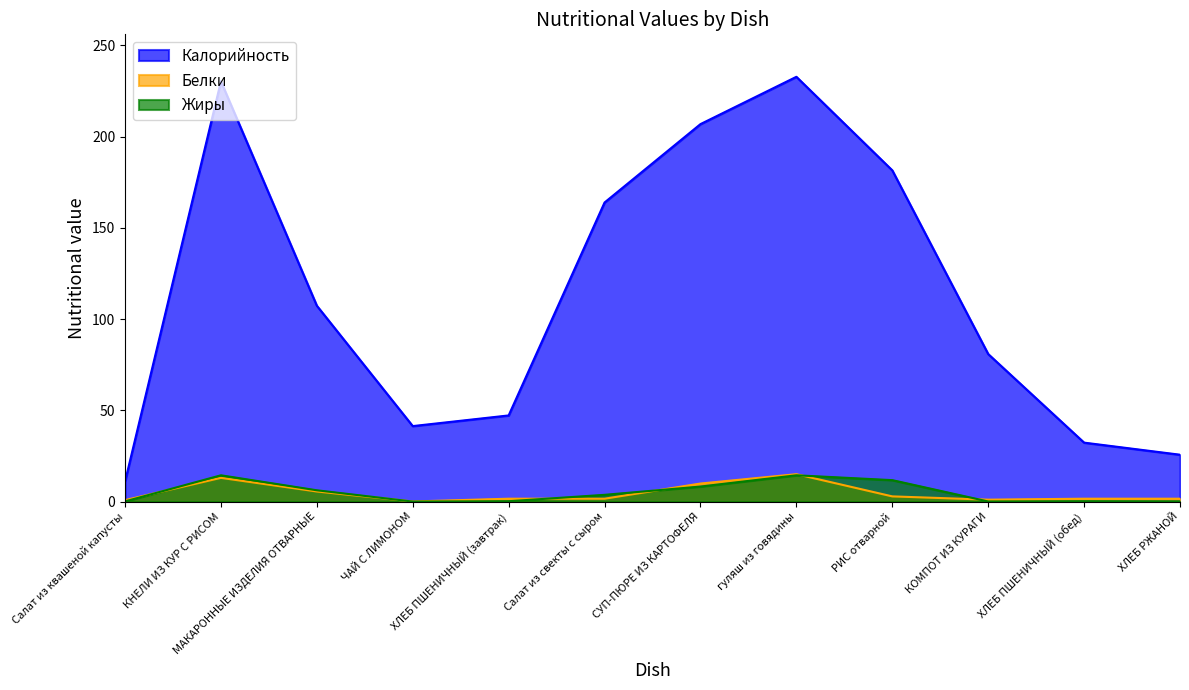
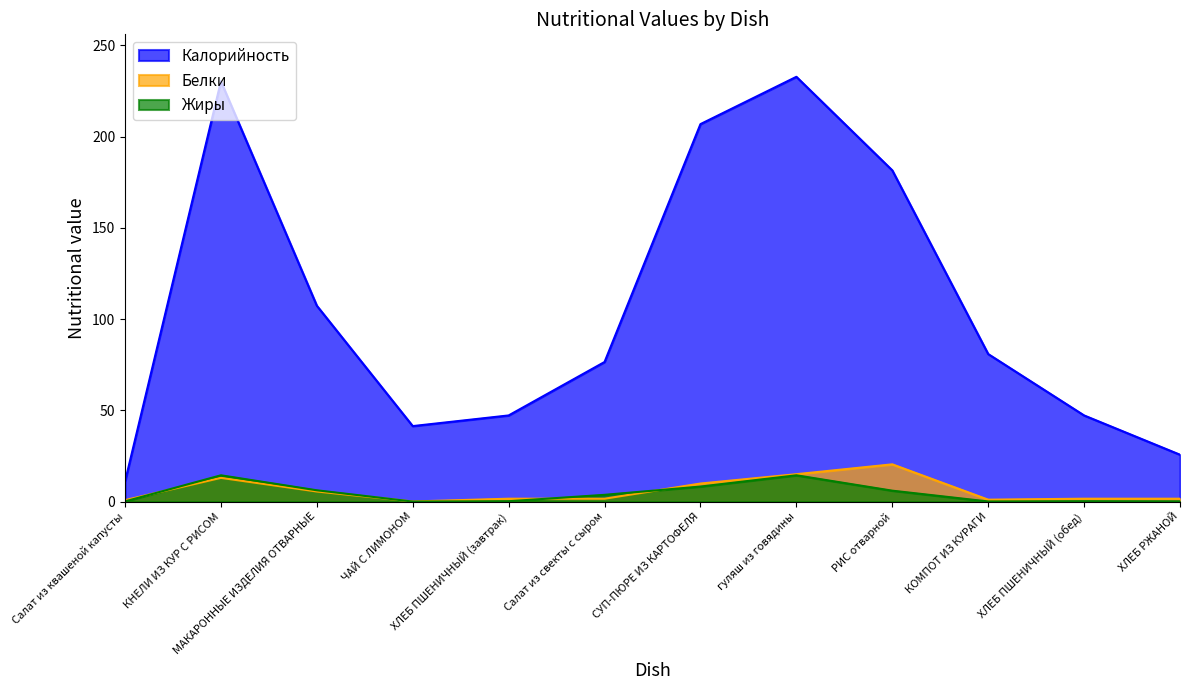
  {
    "Калорийность": {
      "Салат из квашеной капусты": 11,
      "МАКАРОННЫЕ ИЗДЕЛИЯ ОТВАРНЫЕ": 107,
      "ЧАЙ С ЛИМОНОМ": 41,
      "ХЛЕБ ПШЕНИЧНЫЙ (завтрак)": 47,
-     "Салат из свекты с сыром": 164,
+     "Салат из свекты с сыром": 76,
      "СУП-ПЮРЕ ИЗ КАРТОФЕЛЯ": 207,
      "гуляш из говядины": 233,
      "РИС отварной": 181,
      "КОМПОТ ИЗ КУРАГИ": 81,
-     "ХЛЕБ ПШЕНИЧНЫЙ (обед)": 32,
+     "ХЛЕБ ПШЕНИЧНЫЙ (обед)": 47,
      "ХЛЕБ РЖАНОЙ": 26
    },
    "Белки": {
      "КНЕЛИ ИЗ КУР С РИСОМ": 13,
      "Салат из свекты с сыром": 2,
      "СУП-ПЮРЕ ИЗ КАРТОФЕЛЯ": 10,
-     "РИС отварной": 3,
+     "РИС отварной": 20,
      "ХЛЕБ РЖАНОЙ": 2
    },
    "Жиры": {
      "КНЕЛИ ИЗ КУР С РИСОМ": 14,
      "Салат из свекты с сыром": 4,
      "СУП-ПЮРЕ ИЗ КАРТОФЕЛЯ": 8,
-     "РИС отварной": 12,
+     "РИС отварной": 6,
      "ХЛЕБ РЖАНОЙ": 0
    }
  }
